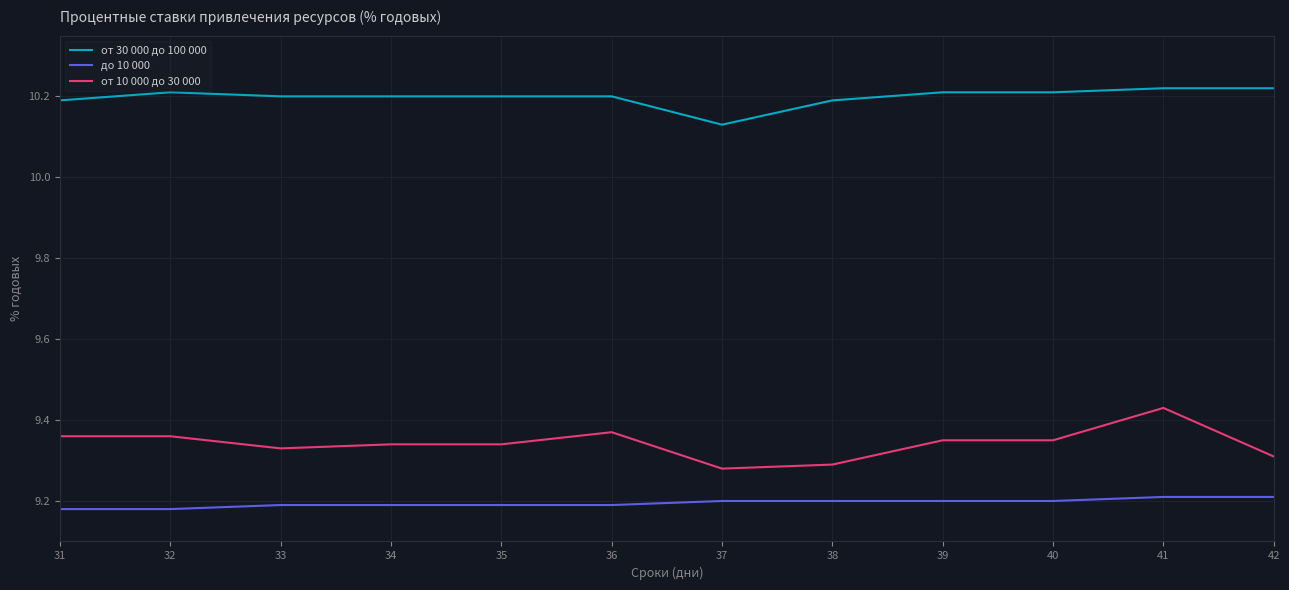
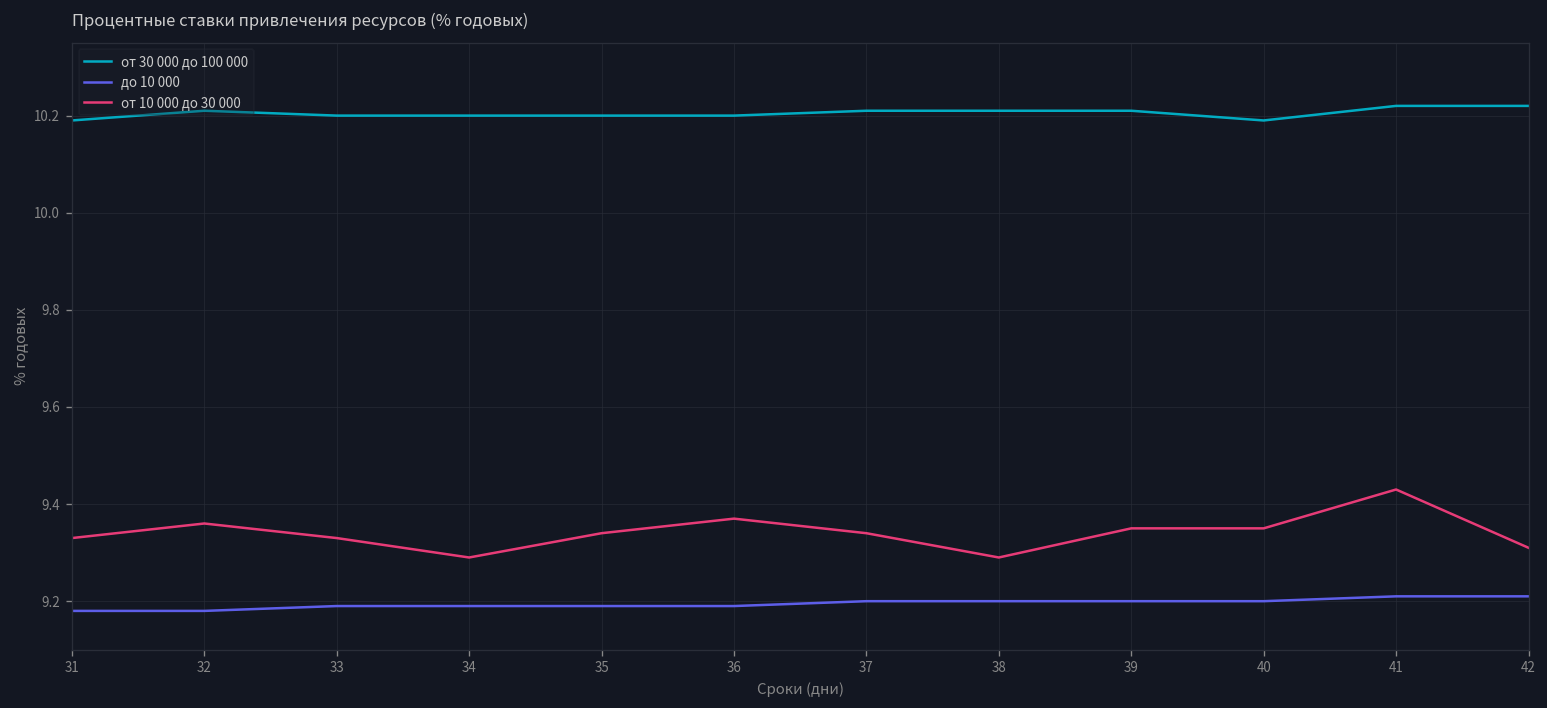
  {
    "от 30 000 до 100 000": {
      "31": 10.19,
      "32": 10.21,
      "33": 10.20,
      "34": 10.20,
      "35": 10.20,
      "36": 10.20,
-     "37": 10.13,
-     "38": 10.19,
+     "37": 10.21,
+     "38": 10.21,
      "39": 10.21,
-     "40": 10.21,
+     "40": 10.19,
      "41": 10.22,
      "42": 10.22
    },
    "до 10 000": {
      "31": 9.18,
      "32": 9.18,
      "33": 9.19,
      "34": 9.19,
      "35": 9.19,
      "36": 9.19,
      "37": 9.20,
      "38": 9.20,
      "39": 9.20,
      "40": 9.20,
      "41": 9.21,
      "42": 9.21
    },
    "от 10 000 до 30 000": {
-     "31": 9.36,
+     "31": 9.33,
      "32": 9.36,
      "33": 9.33,
-     "34": 9.34,
+     "34": 9.29,
      "35": 9.34,
      "36": 9.37,
-     "37": 9.28,
+     "37": 9.34,
      "38": 9.29,
      "39": 9.35,
      "40": 9.35,
      "41": 9.43,
      "42": 9.31
    }
  }
